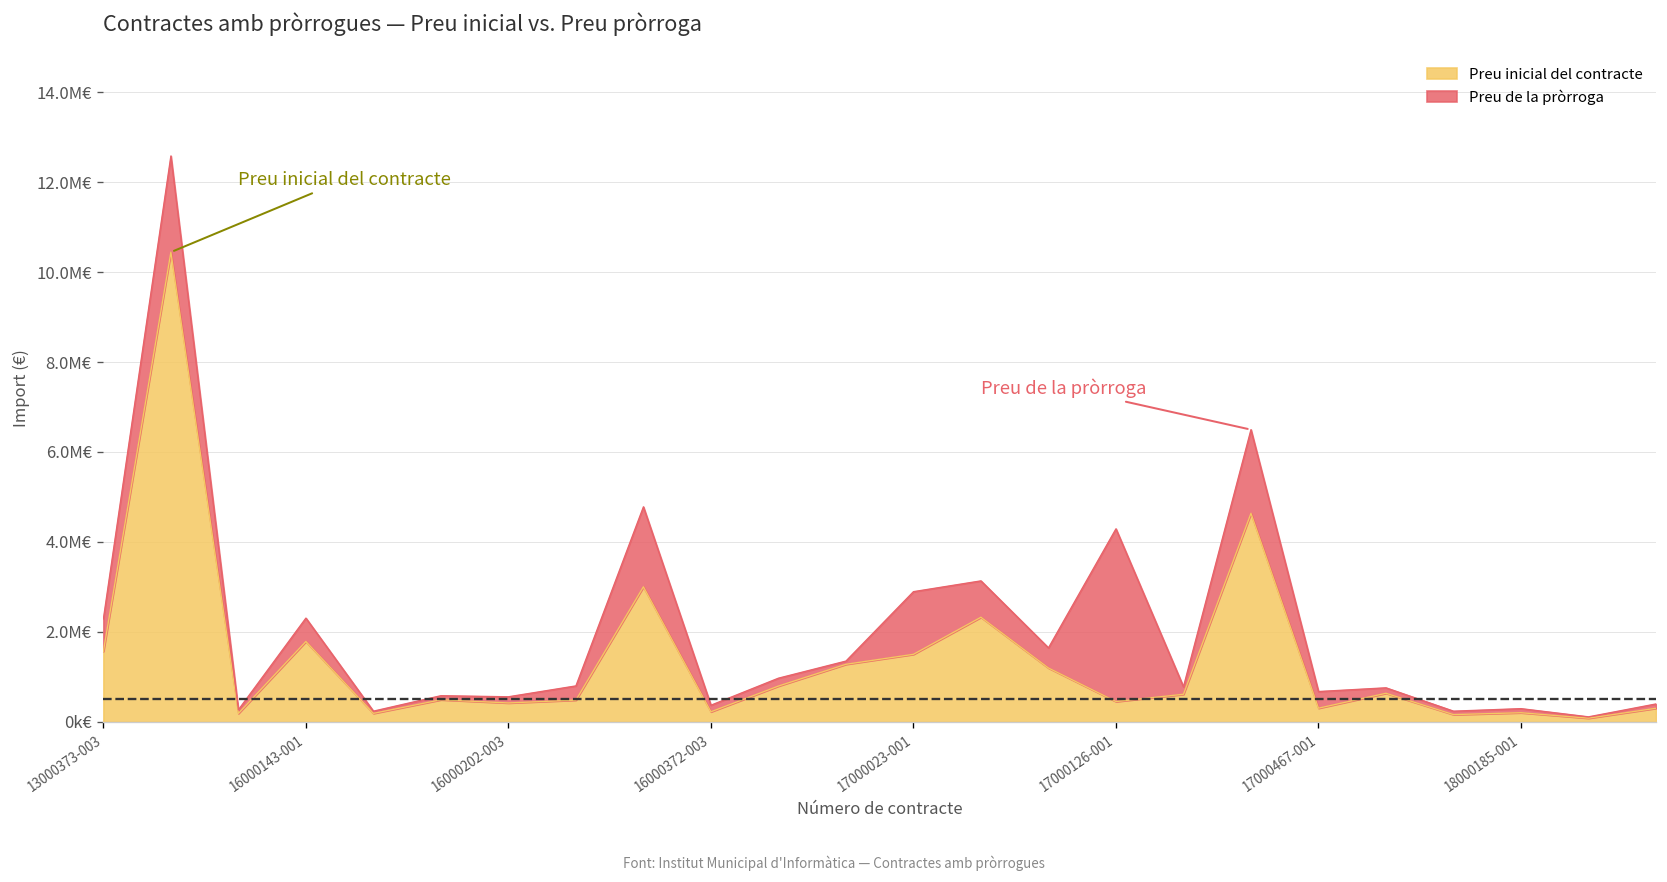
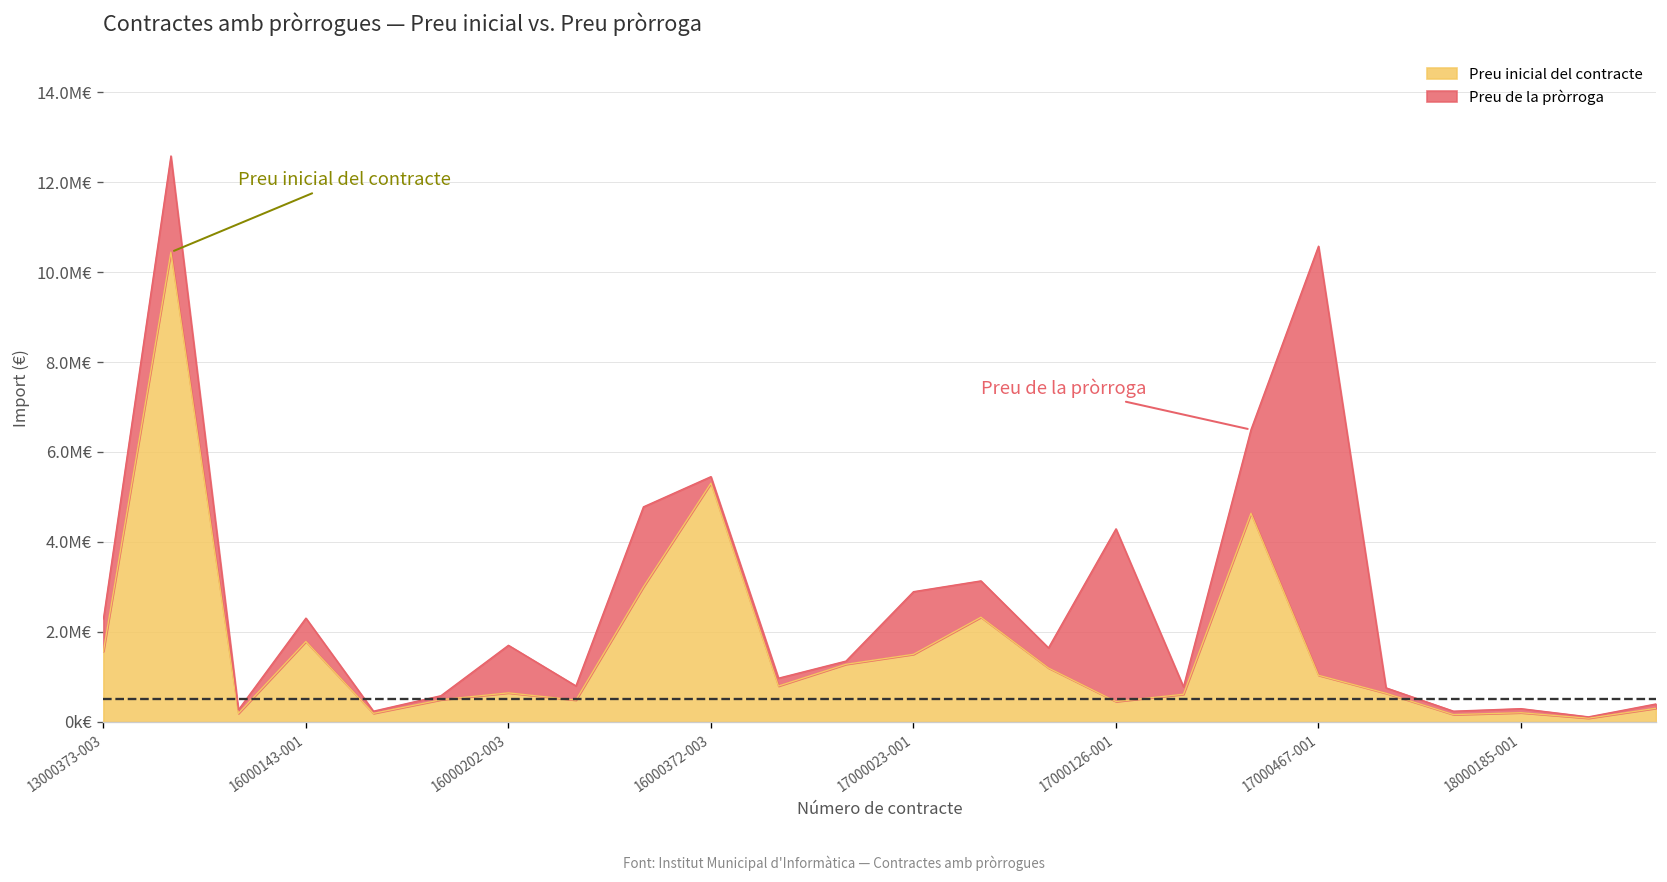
  {
    "Preu inicial del contracte": {
      "13000373-003": "1.6M€",
      "16000143-001": "1.8M€",
-     "16000202-003": "0.4M€",
-     "16000372-003": "0.2M€",
+     "16000202-003": "0.6M€",
+     "16000372-003": "5.3M€",
      "17000023-001": "1.5M€",
      "17000126-001": "0.4M€",
-     "17000467-001": "0.3M€",
+     "17000467-001": "1.0M€",
      "18000185-001": "0.2M€"
    },
    "Preu de la pròrroga": {
      "13000373-003": "0.7M€",
      "16000143-001": "0.5M€",
-     "16000202-003": "0.1M€",
+     "16000202-003": "1.1M€",
      "16000372-003": "0.1M€",
      "17000023-001": "1.4M€",
      "17000126-001": "3.8M€",
-     "17000467-001": "0.4M€",
+     "17000467-001": "9.5M€",
      "18000185-001": "0.1M€"
    }
  }
